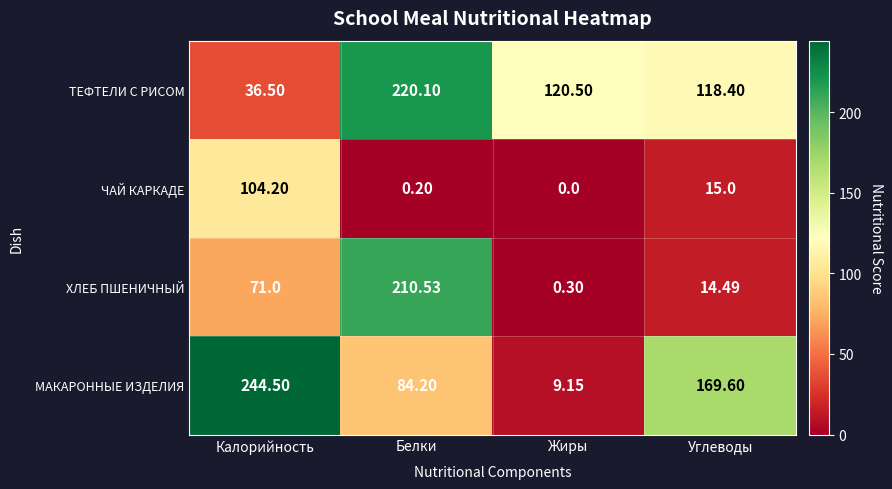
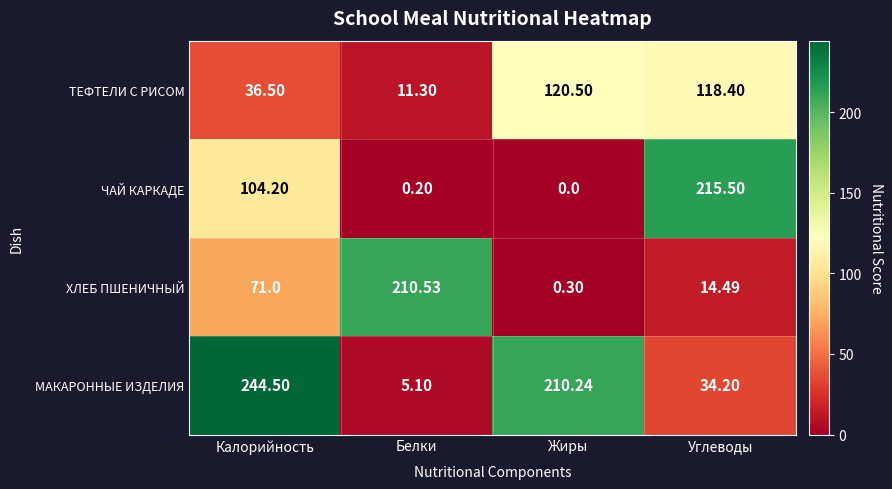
  {
    "ТЕФТЕЛИ С РИСОМ": {
      "Калорийность": 36.50,
-     "Белки": 220.10,
+     "Белки": 11.30,
      "Жиры": 120.50,
      "Углеводы": 118.40
    },
    "ЧАЙ КАРКАДЕ": {
      "Калорийность": 104.20,
      "Белки": 0.20,
      "Жиры": 0.0,
-     "Углеводы": 15.0
+     "Углеводы": 215.50
    },
    "ХЛЕБ ПШЕНИЧНЫЙ": {
      "Калорийность": 71.0,
      "Белки": 210.53,
      "Жиры": 0.30,
      "Углеводы": 14.49
    },
    "МАКАРОННЫЕ ИЗДЕЛИЯ": {
      "Калорийность": 244.50,
-     "Белки": 84.20,
-     "Жиры": 9.15,
-     "Углеводы": 169.60
+     "Белки": 5.10,
+     "Жиры": 210.24,
+     "Углеводы": 34.20
    }
  }
